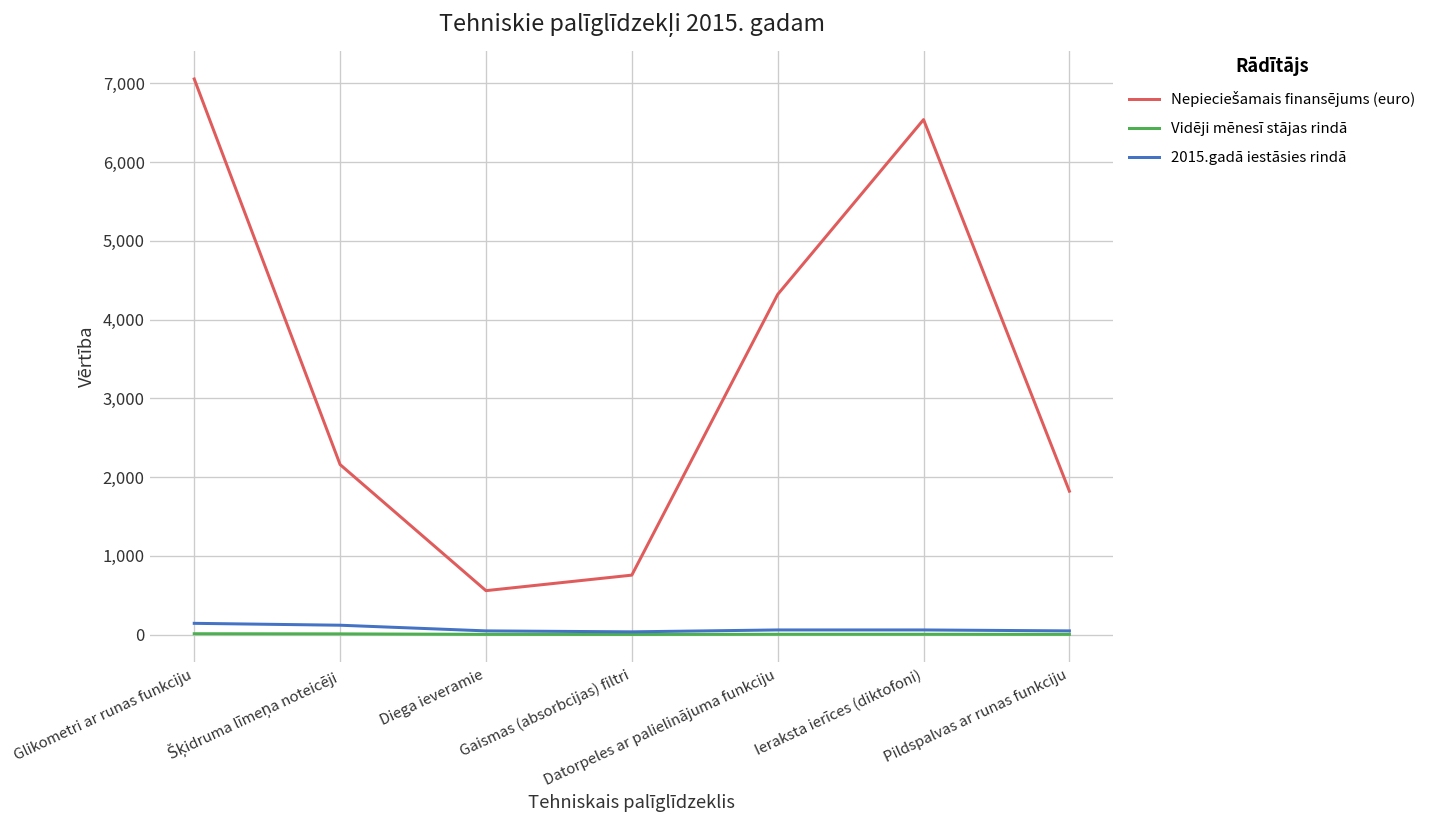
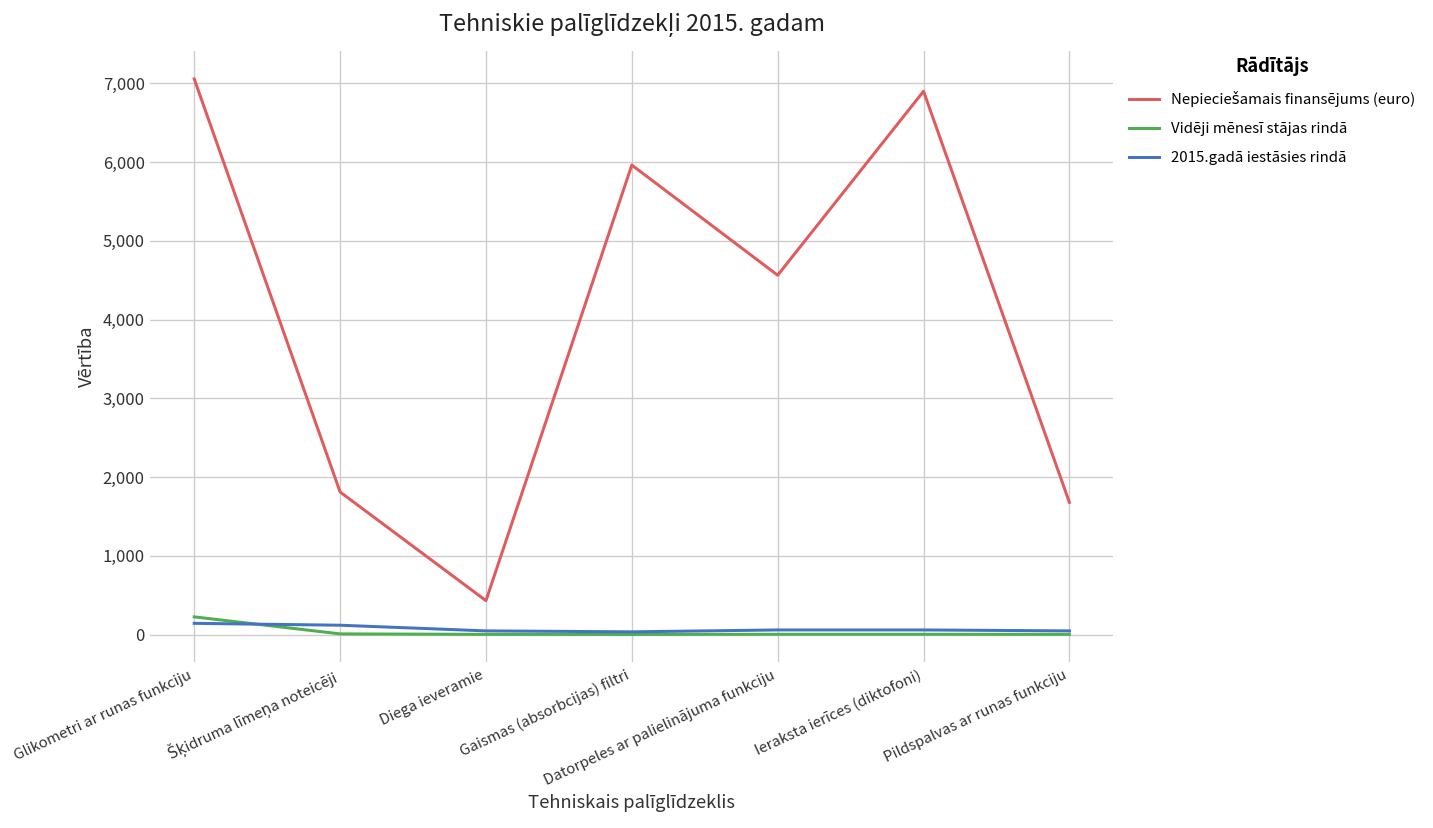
  {
    "Nepieciešamais finansējums (euro)": {
      "Glikometri ar runas funkciju": "7,100",
-     "Šķidruma līmeņa noteicēji": "2,200",
-     "Diega ieveramie": "600",
-     "Gaismas (absorbcijas) filtri": "800",
-     "Datorpeles ar palielinājuma funkciju": "4,300",
-     "Ieraksta ierīces (diktofoni)": "6,500",
-     "Pildspalvas ar runas funkciju": "1,800"
+     "Šķidruma līmeņa noteicēji": "1,800",
+     "Diega ieveramie": "400",
+     "Gaismas (absorbcijas) filtri": "6,000",
+     "Datorpeles ar palielinājuma funkciju": "4,600",
+     "Ieraksta ierīces (diktofoni)": "6,900",
+     "Pildspalvas ar runas funkciju": "1,700"
    },
    "Vidēji mēnesī stājas rindā": {
-     "Glikometri ar runas funkciju": "0",
+     "Glikometri ar runas funkciju": "200",
      "Šķidruma līmeņa noteicēji": "0",
      "Diega ieveramie": "0",
      "Datorpeles ar palielinājuma funkciju": "0",
      "Ieraksta ierīces (diktofoni)": "0",
      "Pildspalvas ar runas funkciju": "0"
    },
    "2015.gadā iestāsies rindā": {
      "Glikometri ar runas funkciju": "100",
      "Šķidruma līmeņa noteicēji": "100",
      "Diega ieveramie": "0",
      "Datorpeles ar palielinājuma funkciju": "100",
      "Ieraksta ierīces (diktofoni)": "100",
      "Pildspalvas ar runas funkciju": "0"
    }
  }
